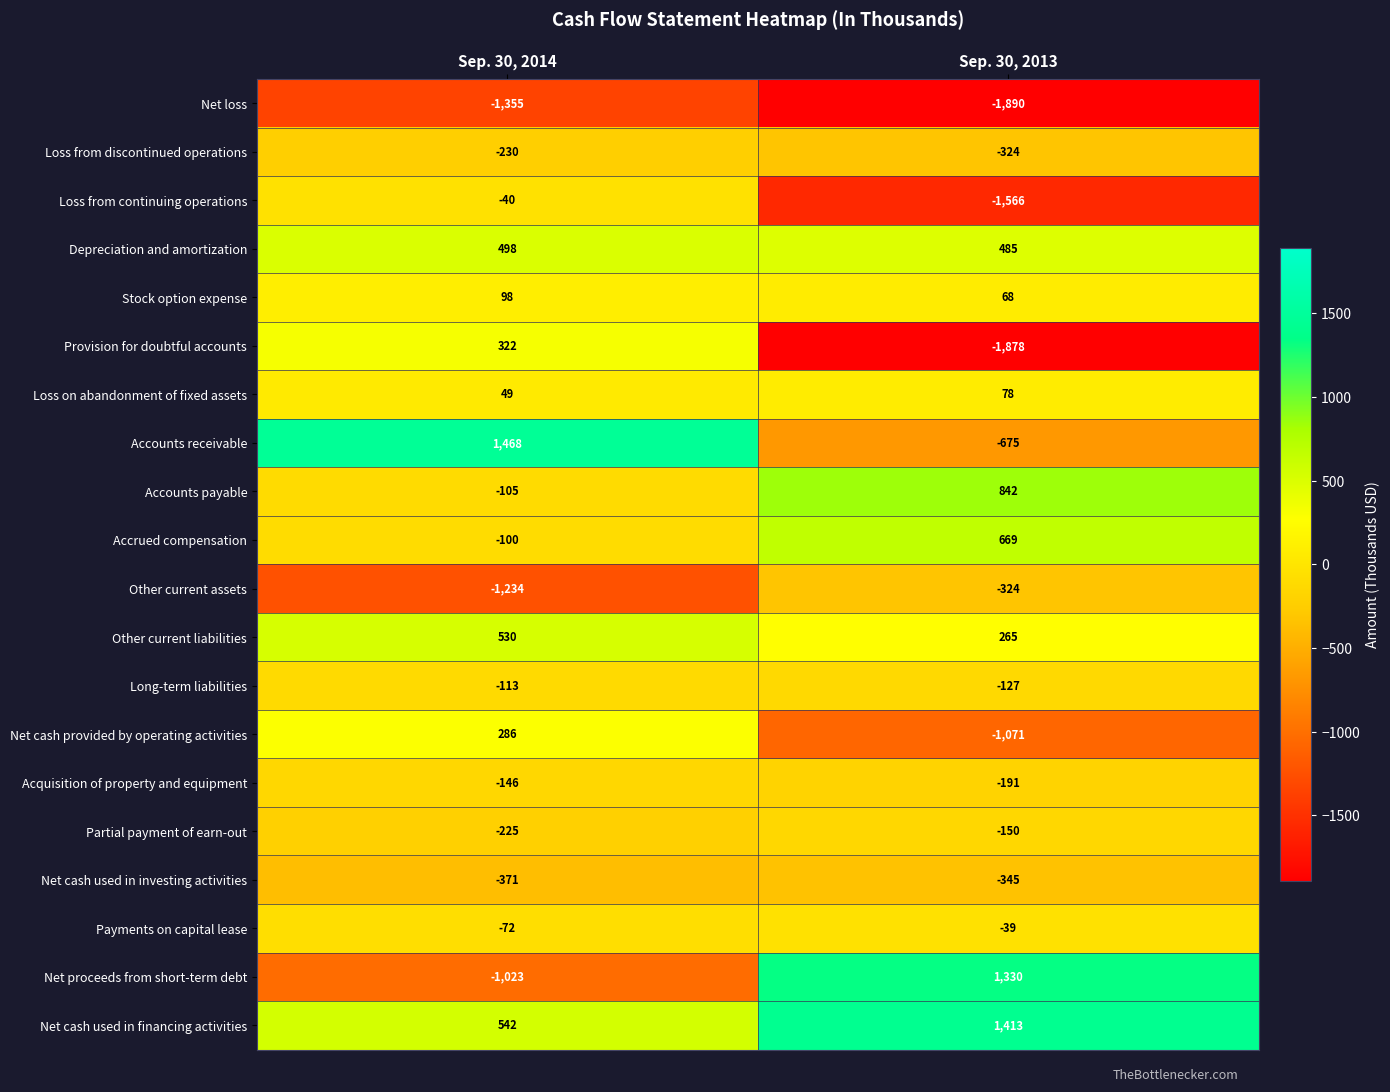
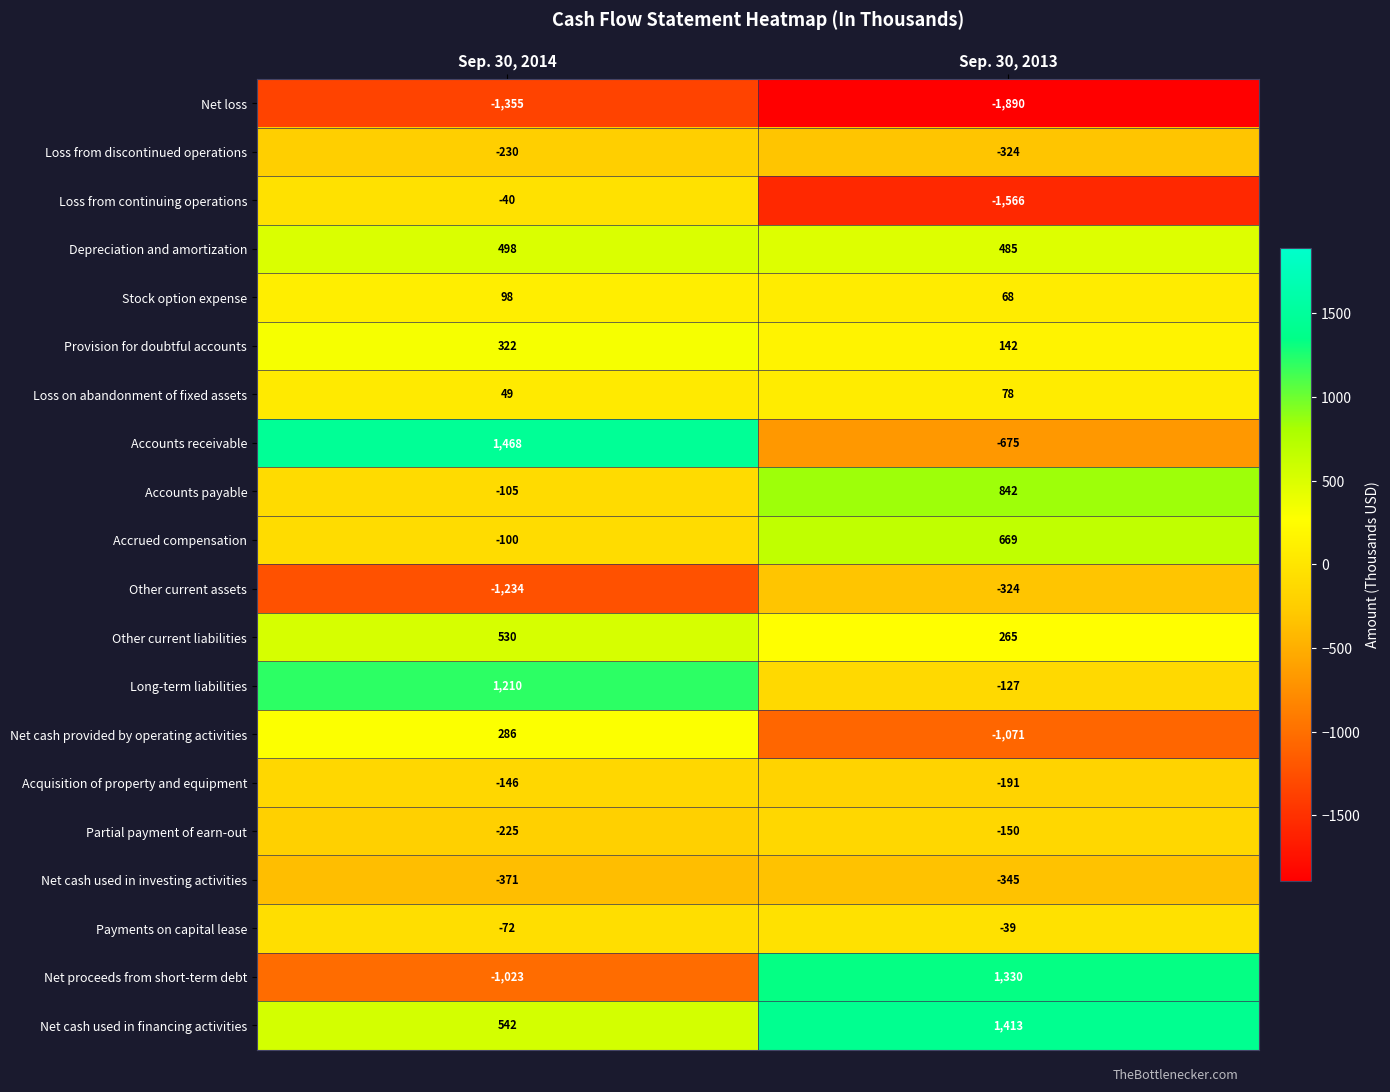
  {
    "Net loss": {
      "Sep. 30, 2014": "-1,355",
      "Sep. 30, 2013": "-1,890"
    },
    "Loss from discontinued operations": {
      "Sep. 30, 2014": "-230",
      "Sep. 30, 2013": "-324"
    },
    "Loss from continuing operations": {
      "Sep. 30, 2014": "-40",
      "Sep. 30, 2013": "-1,566"
    },
    "Depreciation and amortization": {
      "Sep. 30, 2014": "498",
      "Sep. 30, 2013": "485"
    },
    "Stock option expense": {
      "Sep. 30, 2014": "98",
      "Sep. 30, 2013": "68"
    },
    "Provision for doubtful accounts": {
      "Sep. 30, 2014": "322",
-     "Sep. 30, 2013": "-1,878"
+     "Sep. 30, 2013": "142"
    },
    "Loss on abandonment of fixed assets": {
      "Sep. 30, 2014": "49",
      "Sep. 30, 2013": "78"
    },
    "Accounts receivable": {
      "Sep. 30, 2014": "1,468",
      "Sep. 30, 2013": "-675"
    },
    "Accounts payable": {
      "Sep. 30, 2014": "-105",
      "Sep. 30, 2013": "842"
    },
    "Accrued compensation": {
      "Sep. 30, 2014": "-100",
      "Sep. 30, 2013": "669"
    },
    "Other current assets": {
      "Sep. 30, 2014": "-1,234",
      "Sep. 30, 2013": "-324"
    },
    "Other current liabilities": {
      "Sep. 30, 2014": "530",
      "Sep. 30, 2013": "265"
    },
    "Long-term liabilities": {
-     "Sep. 30, 2014": "-113",
+     "Sep. 30, 2014": "1,210",
      "Sep. 30, 2013": "-127"
    },
    "Net cash provided by operating activities": {
      "Sep. 30, 2014": "286",
      "Sep. 30, 2013": "-1,071"
    },
    "Acquisition of property and equipment": {
      "Sep. 30, 2014": "-146",
      "Sep. 30, 2013": "-191"
    },
    "Partial payment of earn-out": {
      "Sep. 30, 2014": "-225",
      "Sep. 30, 2013": "-150"
    },
    "Net cash used in investing activities": {
      "Sep. 30, 2014": "-371",
      "Sep. 30, 2013": "-345"
    },
    "Payments on capital lease": {
      "Sep. 30, 2014": "-72",
      "Sep. 30, 2013": "-39"
    },
    "Net proceeds from short-term debt": {
      "Sep. 30, 2014": "-1,023",
      "Sep. 30, 2013": "1,330"
    },
    "Net cash used in financing activities": {
      "Sep. 30, 2014": "542",
      "Sep. 30, 2013": "1,413"
    }
  }
